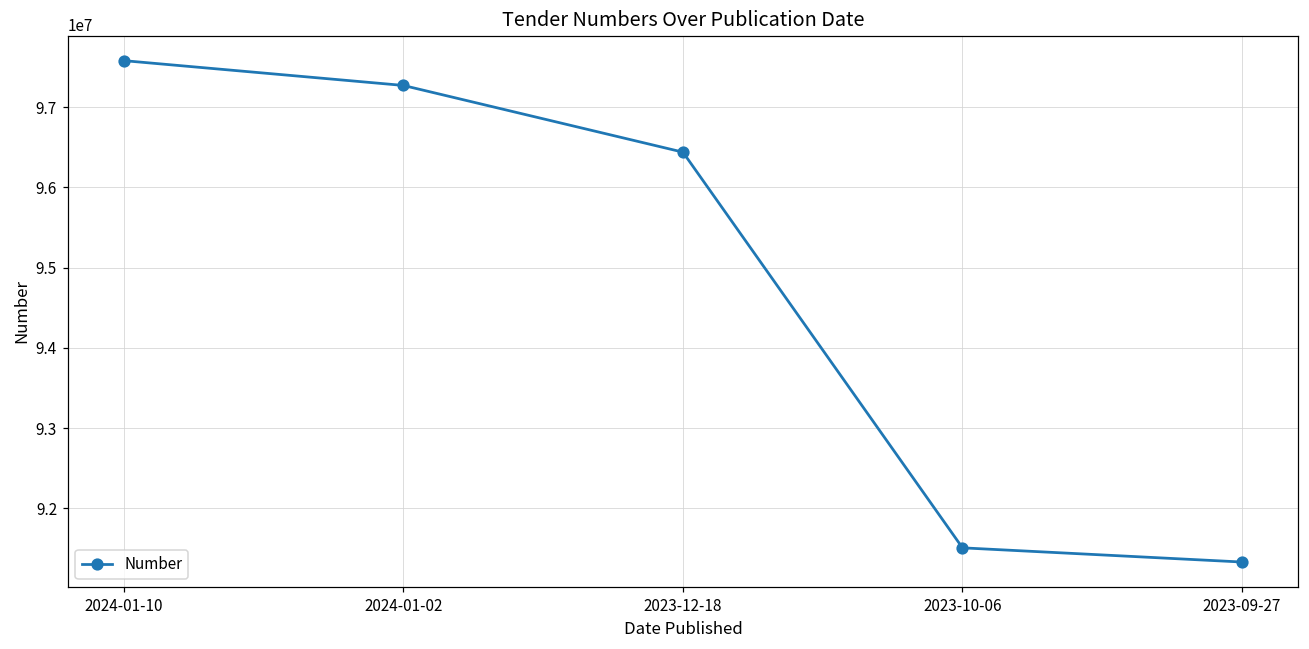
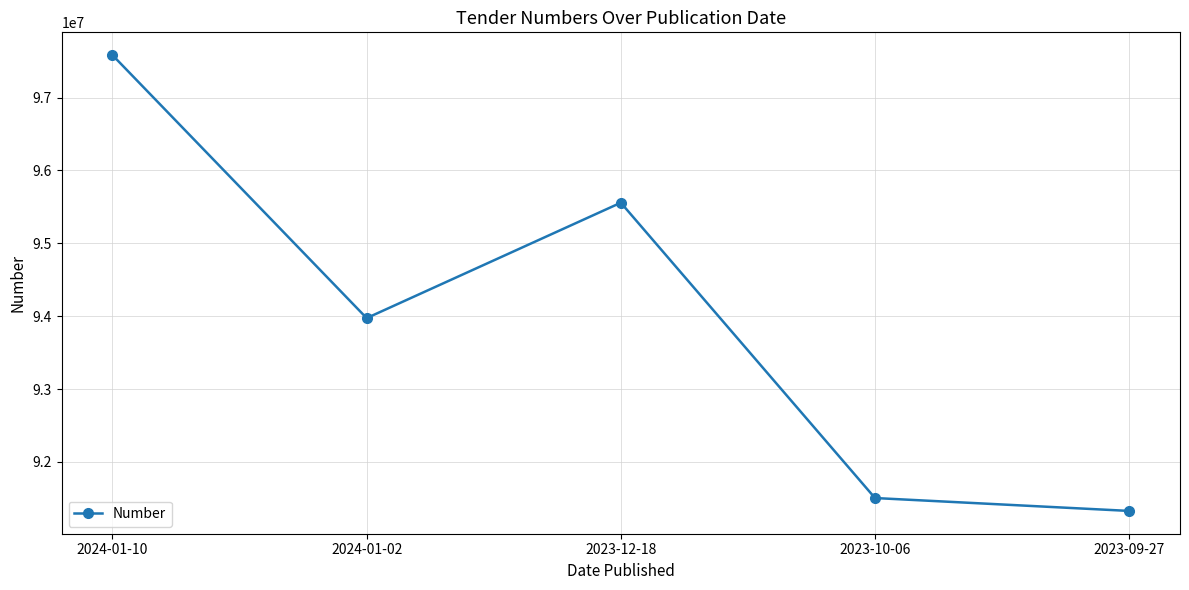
  {
    "2024-01-10": 97600000,
-   "2024-01-02": 97300000,
-   "2023-12-18": 96400000,
+   "2024-01-02": 94000000,
+   "2023-12-18": 95600000,
    "2023-10-06": 91500000,
    "2023-09-27": 91300000
  }
